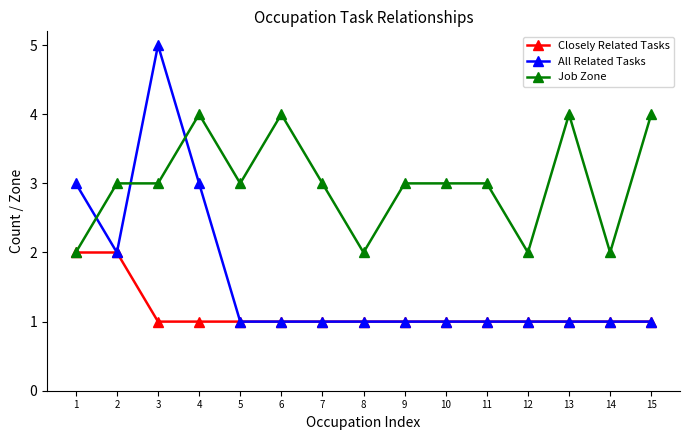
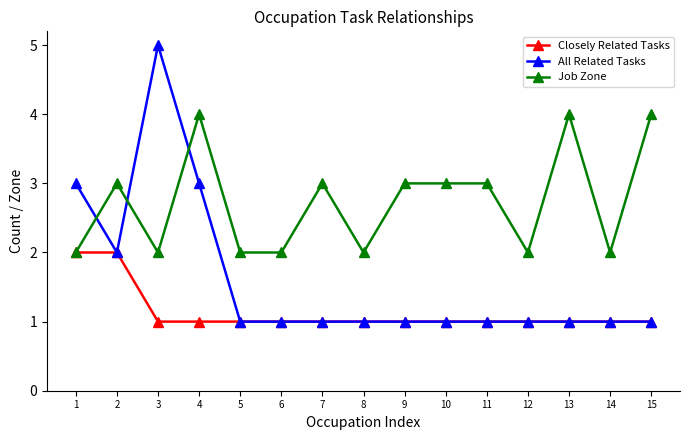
  {
    "Closely Related Tasks": {
      "3": 1,
      "4": 1
    },
    "All Related Tasks": {
      "1": 3,
      "3": 5,
      "4": 3
    },
    "Job Zone": {
      "2": 3,
-     "3": 3,
+     "3": 2,
      "4": 4,
-     "5": 3,
-     "6": 4,
+     "5": 2,
+     "6": 2,
      "7": 3,
      "8": 2,
      "9": 3,
      "10": 3,
      "11": 3,
      "12": 2,
      "13": 4,
      "14": 2,
      "15": 4
    }
  }
